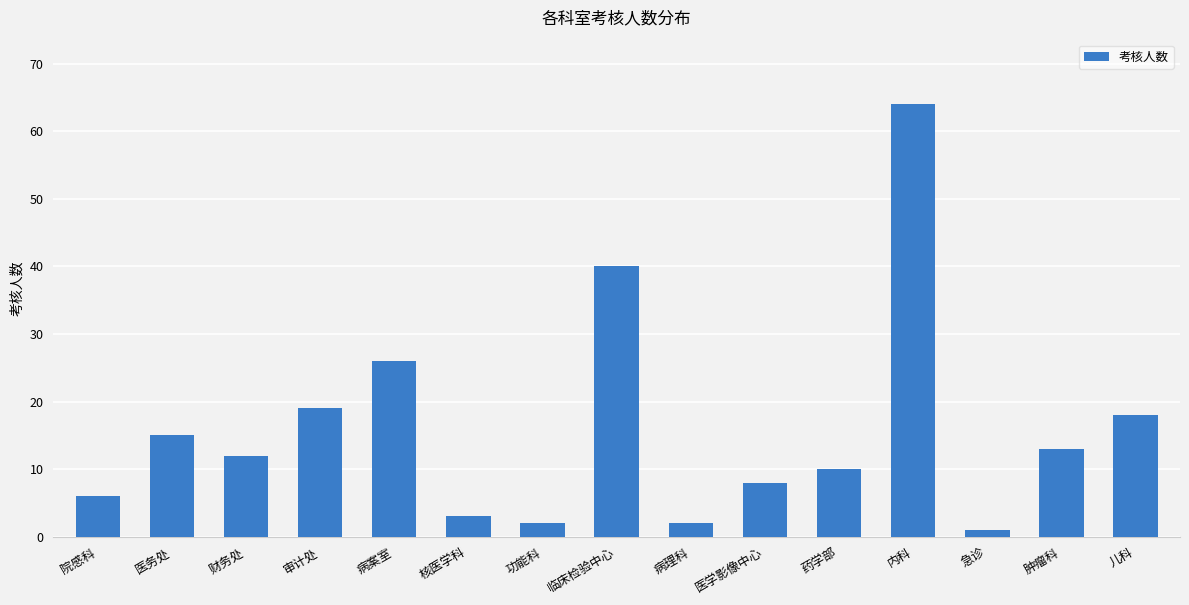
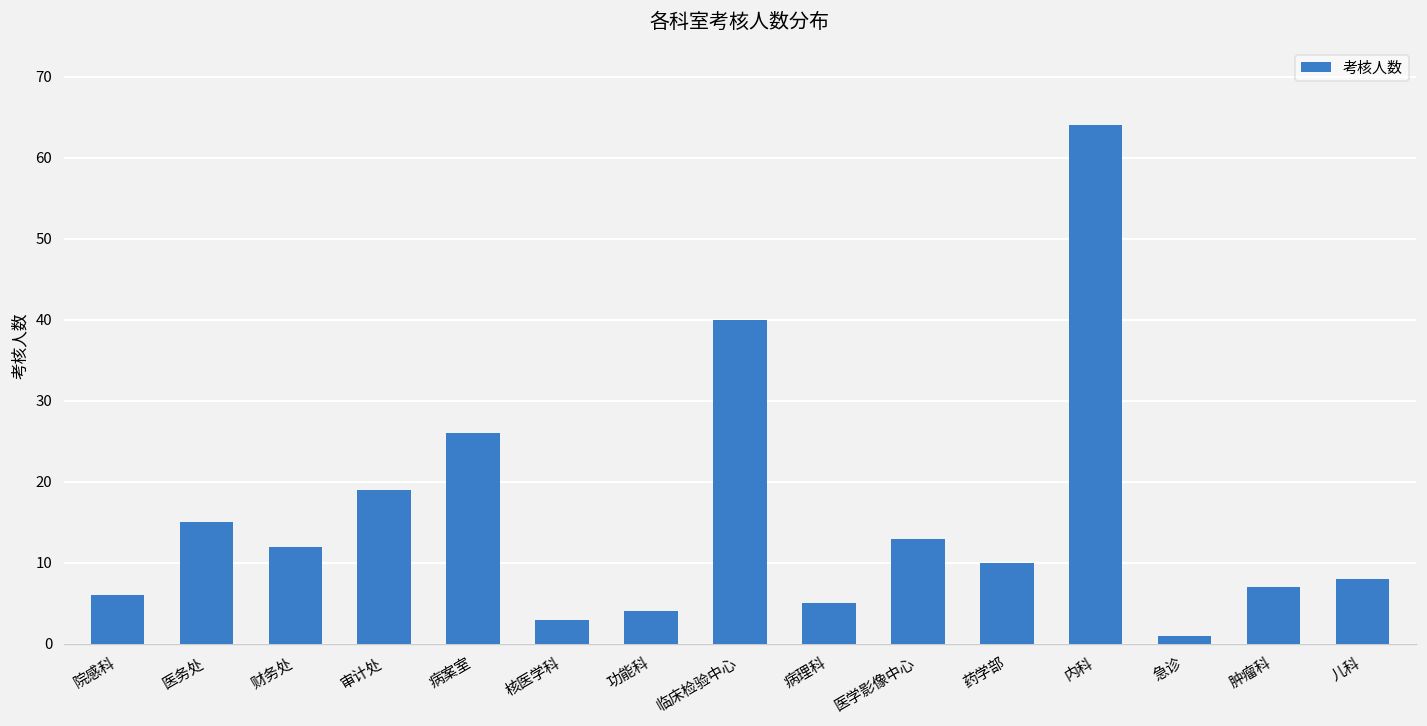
  {
    "院感科": 6,
    "医务处": 15,
    "财务处": 12,
    "审计处": 19,
    "病案室": 26,
    "核医学科": 3,
-   "功能科": 2,
+   "功能科": 4,
    "临床检验中心": 40,
-   "病理科": 2,
-   "医学影像中心": 8,
+   "病理科": 5,
+   "医学影像中心": 13,
    "药学部": 10,
    "内科": 64,
    "急诊": 1,
-   "肿瘤科": 13,
-   "儿科": 18
+   "肿瘤科": 7,
+   "儿科": 8
  }
